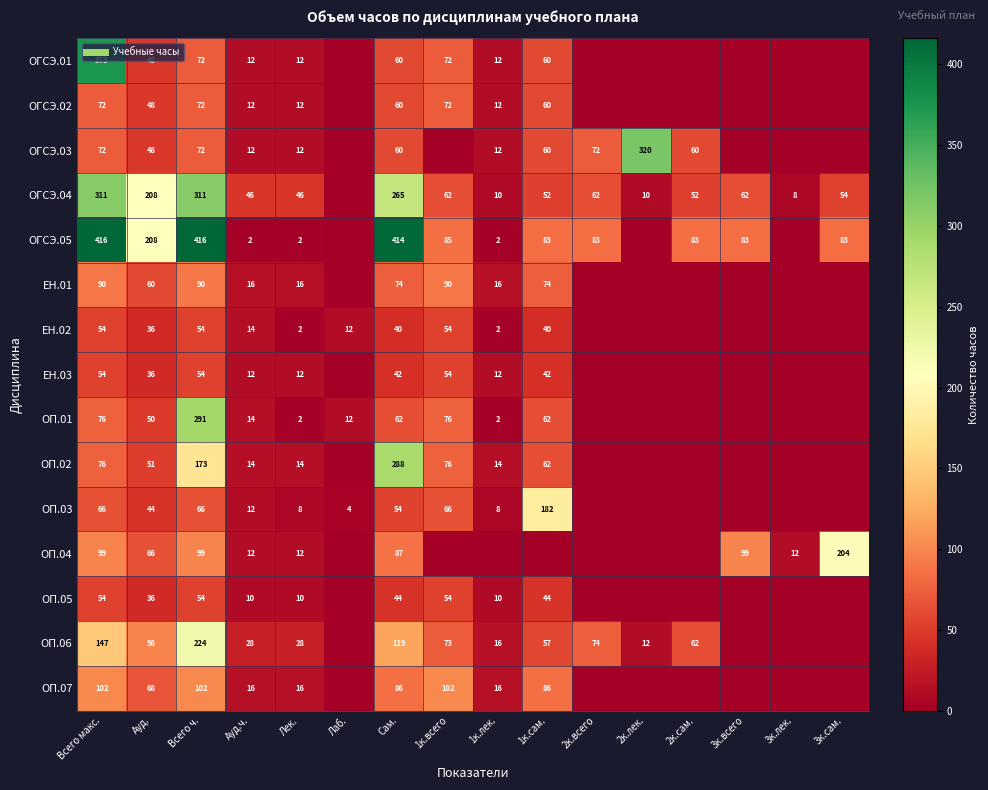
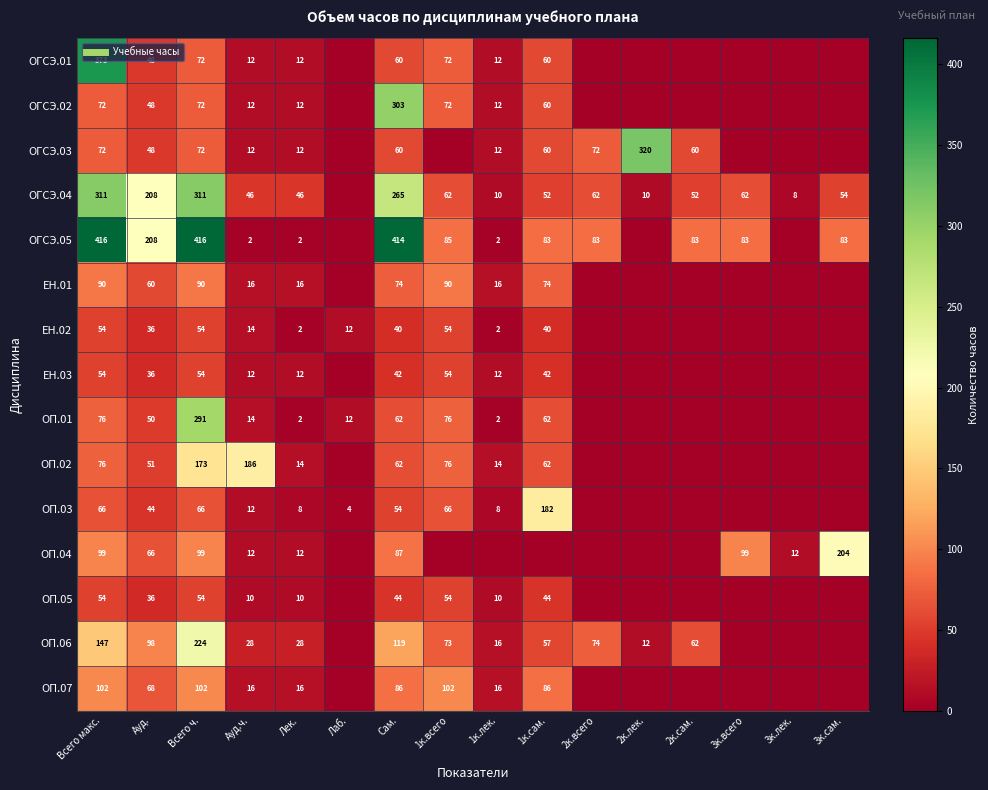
  {
    "ОГСЭ.01": {
      "Всего ч.": 72,
      "Ауд.ч.": 12,
      "Лек.": 12,
      "Сам.": 60,
      "1к.всего": 72,
      "1к.лек.": 12,
      "1к.сам.": 60
    },
    "ОГСЭ.02": {
      "Всего макс.": 72,
      "Ауд.": 48,
      "Всего ч.": 72,
      "Ауд.ч.": 12,
      "Лек.": 12,
-     "Сам.": 60,
+     "Сам.": 303,
      "1к.всего": 72,
      "1к.лек.": 12,
      "1к.сам.": 60
    },
    "ОГСЭ.03": {
      "Всего макс.": 72,
      "Ауд.": 48,
      "Всего ч.": 72,
      "Ауд.ч.": 12,
      "Лек.": 12,
      "Сам.": 60,
      "1к.лек.": 12,
      "1к.сам.": 60,
      "2к.всего": 72,
      "2к.лек.": 320,
      "2к.сам.": 60
    },
    "ОГСЭ.04": {
      "Всего макс.": 311,
      "Ауд.": 208,
      "Всего ч.": 311,
      "Ауд.ч.": 46,
      "Лек.": 46,
      "Сам.": 265,
      "1к.всего": 62,
      "1к.лек.": 10,
      "1к.сам.": 52,
      "2к.всего": 62,
      "2к.лек.": 10,
      "2к.сам.": 52,
      "3к.всего": 62,
      "3к.лек.": 8,
      "3к.сам.": 54
    },
    "ОГСЭ.05": {
      "Всего макс.": 416,
      "Ауд.": 208,
      "Всего ч.": 416,
      "Ауд.ч.": 2,
      "Лек.": 2,
      "Сам.": 414,
      "1к.всего": 85,
      "1к.лек.": 2,
      "1к.сам.": 83,
      "2к.всего": 83,
      "2к.сам.": 83,
      "3к.всего": 83,
      "3к.сам.": 83
    },
    "ЕН.01": {
      "Всего макс.": 90,
      "Ауд.": 60,
      "Всего ч.": 90,
      "Ауд.ч.": 16,
      "Лек.": 16,
      "Сам.": 74,
      "1к.всего": 90,
      "1к.лек.": 16,
      "1к.сам.": 74
    },
    "ЕН.02": {
      "Всего макс.": 54,
      "Ауд.": 36,
      "Всего ч.": 54,
      "Ауд.ч.": 14,
      "Лек.": 2,
      "Лаб.": 12,
      "Сам.": 40,
      "1к.всего": 54,
      "1к.лек.": 2,
      "1к.сам.": 40
    },
    "ЕН.03": {
      "Всего макс.": 54,
      "Ауд.": 36,
      "Всего ч.": 54,
      "Ауд.ч.": 12,
      "Лек.": 12,
      "Сам.": 42,
      "1к.всего": 54,
      "1к.лек.": 12,
      "1к.сам.": 42
    },
    "ОП.01": {
      "Всего макс.": 76,
      "Ауд.": 50,
      "Всего ч.": 291,
      "Ауд.ч.": 14,
      "Лек.": 2,
      "Лаб.": 12,
      "Сам.": 62,
      "1к.всего": 76,
      "1к.лек.": 2,
      "1к.сам.": 62
    },
    "ОП.02": {
      "Всего макс.": 76,
      "Ауд.": 51,
      "Всего ч.": 173,
-     "Ауд.ч.": 14,
+     "Ауд.ч.": 186,
      "Лек.": 14,
-     "Сам.": 288,
+     "Сам.": 62,
      "1к.всего": 76,
      "1к.лек.": 14,
      "1к.сам.": 62
    },
    "ОП.03": {
      "Всего макс.": 66,
      "Ауд.": 44,
      "Всего ч.": 66,
      "Ауд.ч.": 12,
      "Лек.": 8,
      "Лаб.": 4,
      "Сам.": 54,
      "1к.всего": 66,
      "1к.лек.": 8,
      "1к.сам.": 182
    },
    "ОП.04": {
      "Всего макс.": 99,
      "Ауд.": 66,
      "Всего ч.": 99,
      "Ауд.ч.": 12,
      "Лек.": 12,
      "Сам.": 87,
      "3к.всего": 99,
      "3к.лек.": 12,
      "3к.сам.": 204
    },
    "ОП.05": {
      "Всего макс.": 54,
      "Ауд.": 36,
      "Всего ч.": 54,
      "Ауд.ч.": 10,
      "Лек.": 10,
      "Сам.": 44,
      "1к.всего": 54,
      "1к.лек.": 10,
      "1к.сам.": 44
    },
    "ОП.06": {
      "Всего макс.": 147,
      "Ауд.": 98,
      "Всего ч.": 224,
      "Ауд.ч.": 28,
      "Лек.": 28,
      "Сам.": 119,
      "1к.всего": 73,
      "1к.лек.": 16,
      "1к.сам.": 57,
      "2к.всего": 74,
      "2к.лек.": 12,
      "2к.сам.": 62
    },
    "ОП.07": {
      "Всего макс.": 102,
      "Ауд.": 68,
      "Всего ч.": 102,
      "Ауд.ч.": 16,
      "Лек.": 16,
      "Сам.": 86,
      "1к.всего": 102,
      "1к.лек.": 16,
      "1к.сам.": 86
    }
  }
